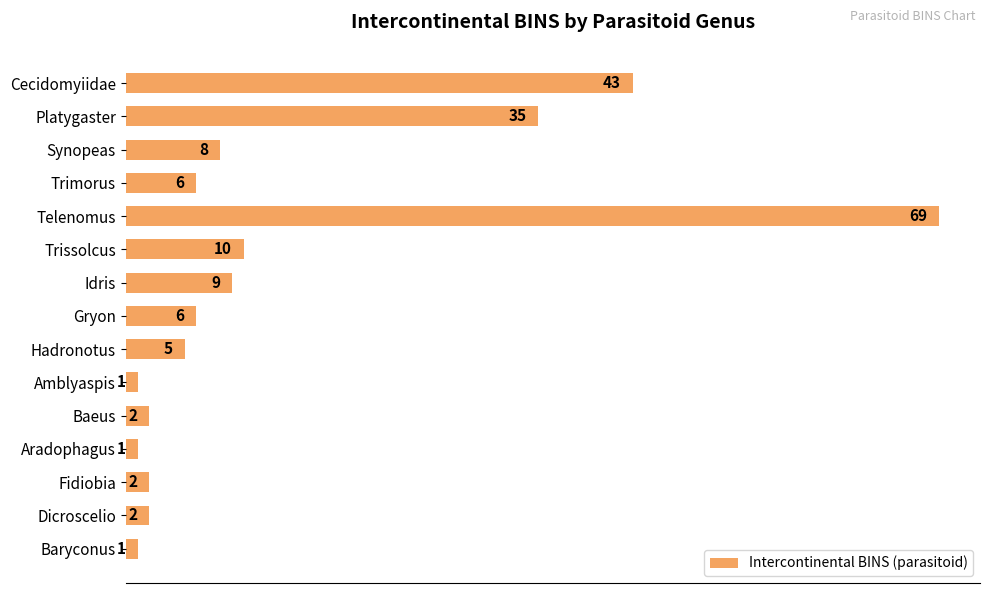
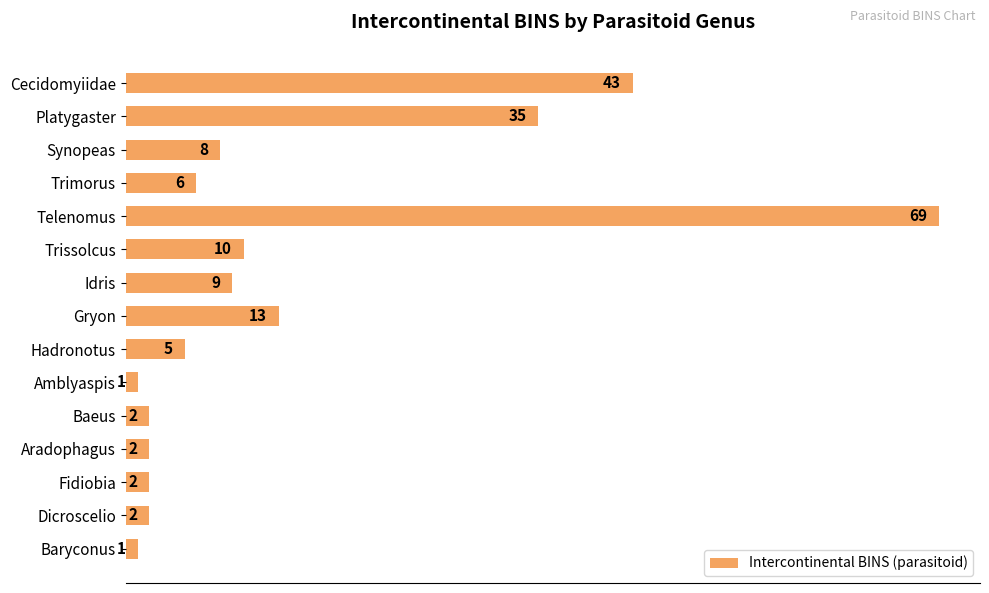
  {
    "Cecidomyiidae": 43,
    "Platygaster": 35,
    "Synopeas": 8,
    "Trimorus": 6,
    "Telenomus": 69,
    "Trissolcus": 10,
    "Idris": 9,
-   "Gryon": 6,
+   "Gryon": 13,
    "Hadronotus": 5,
    "Amblyaspis": 1,
    "Baeus": 2,
-   "Aradophagus": 1,
+   "Aradophagus": 2,
    "Fidiobia": 2,
    "Dicroscelio": 2,
    "Baryconus": 1
  }
